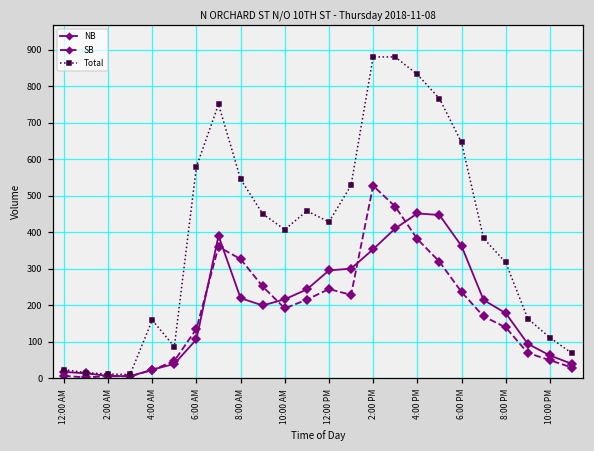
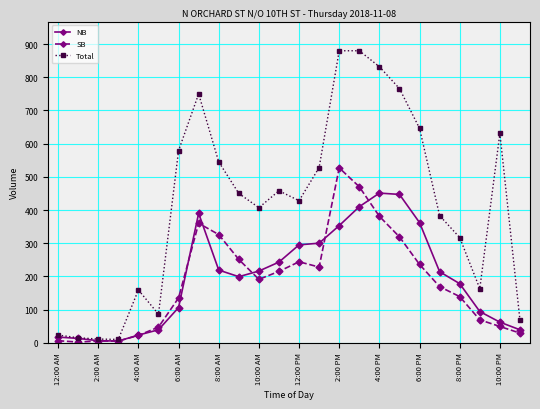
  {
    "Total": {
      "4:00 AM": 160,
      "6:00 AM": 580,
      "8:00 AM": 550,
      "10:00 AM": 410,
      "12:00 PM": 430,
      "2:00 PM": 880,
      "4:00 PM": 830,
      "6:00 PM": 650,
      "8:00 PM": 320,
-     "10:00 PM": 110
+     "10:00 PM": 630
    }
  }
